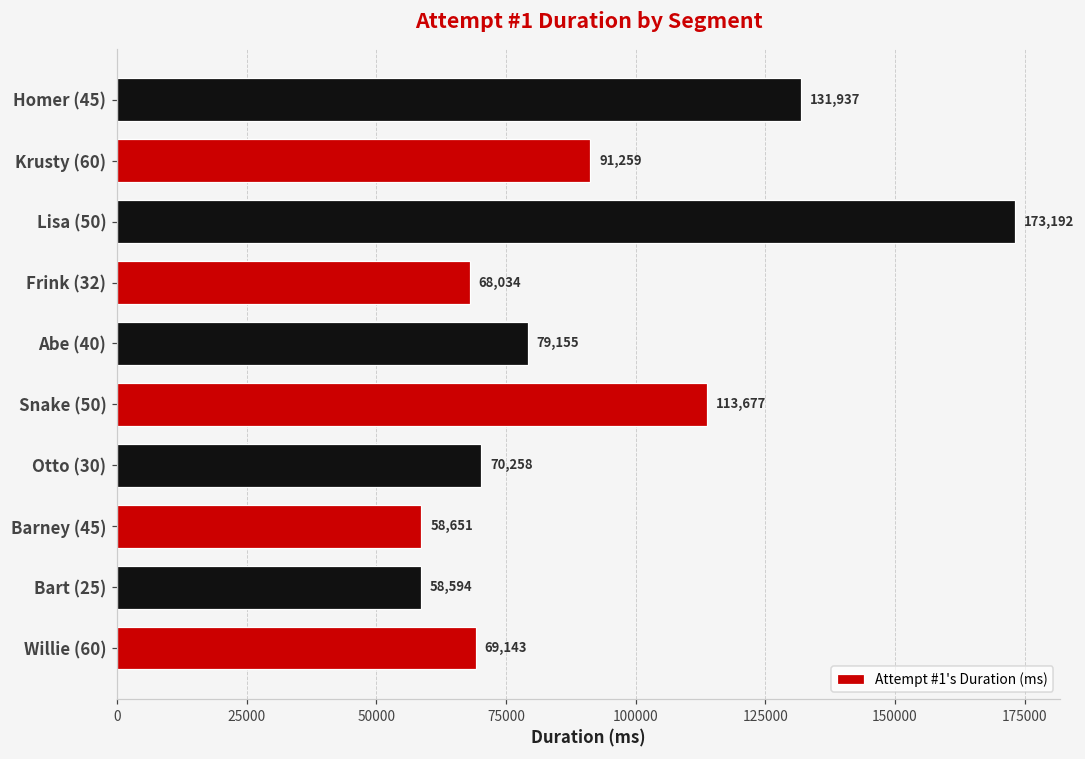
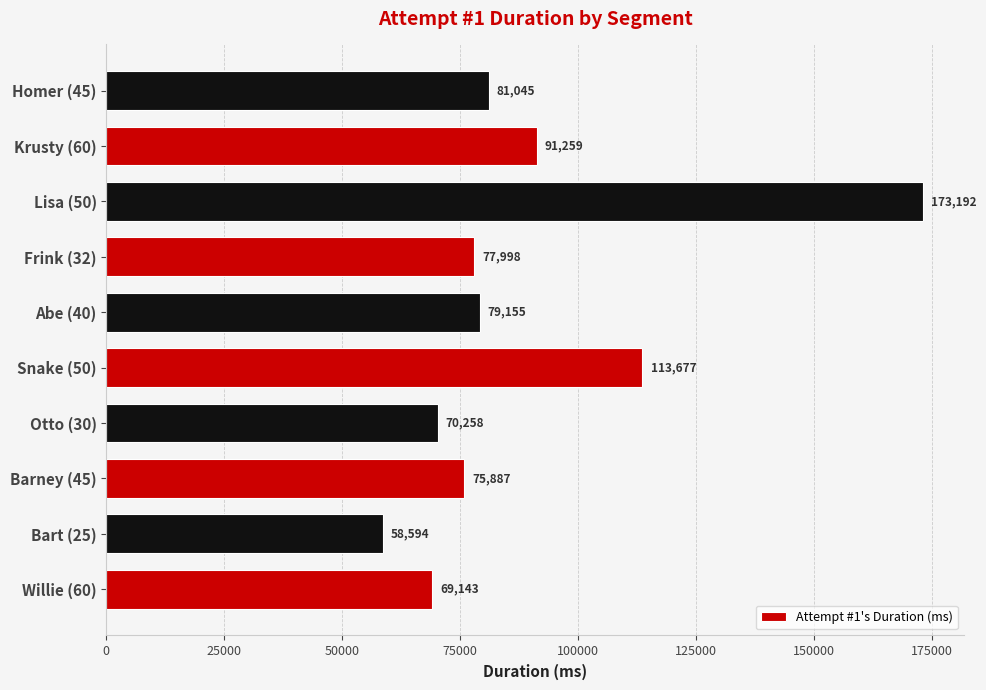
  {
-   "Homer (45)": "131,937",
+   "Homer (45)": "81,045",
    "Krusty (60)": "91,259",
    "Lisa (50)": "173,192",
-   "Frink (32)": "68,034",
+   "Frink (32)": "77,998",
    "Abe (40)": "79,155",
    "Snake (50)": "113,677",
    "Otto (30)": "70,258",
-   "Barney (45)": "58,651",
+   "Barney (45)": "75,887",
    "Bart (25)": "58,594",
    "Willie (60)": "69,143"
  }
